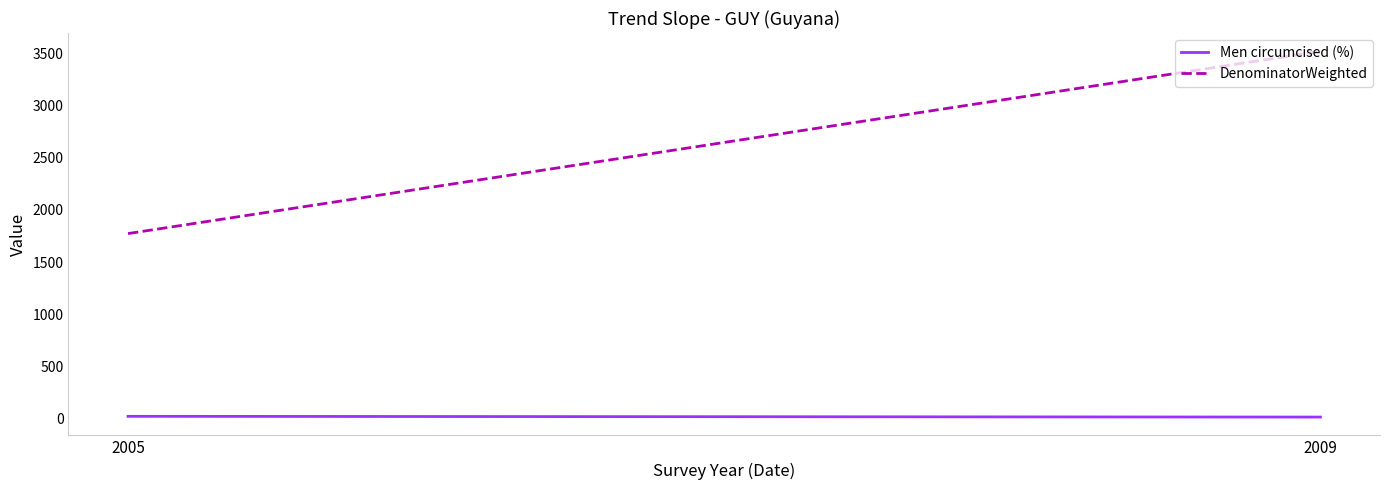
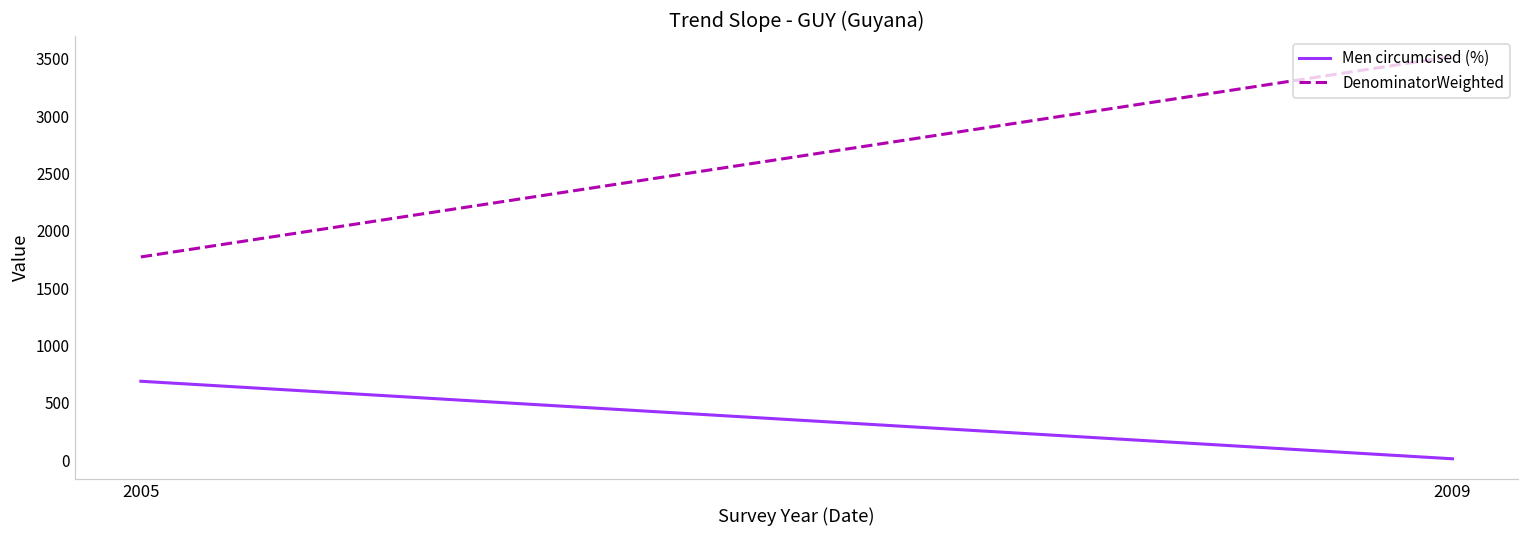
  {
    "Men circumcised (%)": {
-     "2005": 20,
+     "2005": 690,
      "2009": 10
    },
    "DenominatorWeighted": {
      "2005": 1770
    }
  }
